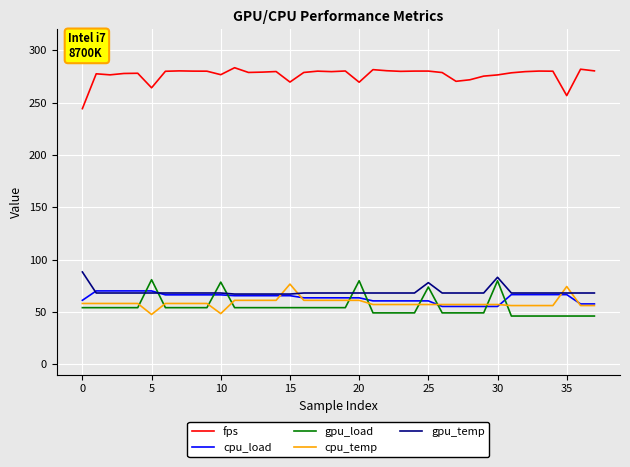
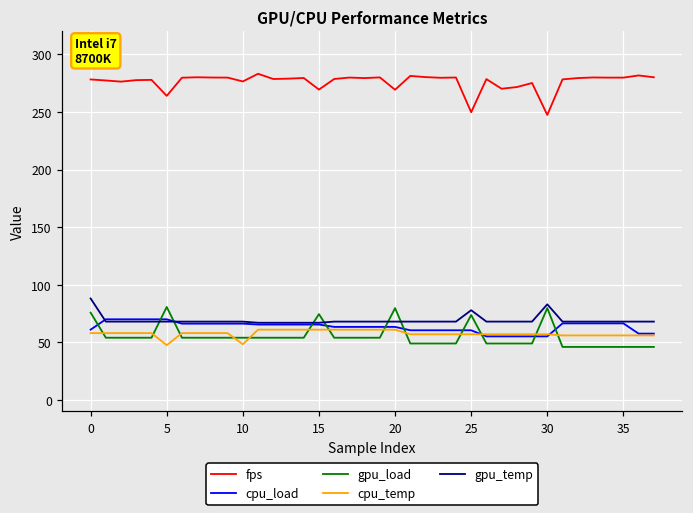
  {
    "fps": {
-     "0": 244,
+     "0": 278,
      "5": 264,
      "10": 277,
      "15": 270,
      "20": 269,
-     "25": 280,
-     "30": 276,
-     "35": 257
+     "25": 250,
+     "30": 247,
+     "35": 280
    },
    "cpu_load": {
      "0": 61,
      "25": 60
    },
    "gpu_load": {
-     "0": 54,
+     "0": 76,
      "5": 81,
-     "10": 78,
-     "15": 54,
+     "10": 54,
+     "15": 75,
      "20": 80,
      "25": 74,
      "30": 80,
      "35": 46
    },
    "cpu_temp": {
      "0": 58,
      "5": 48,
      "10": 48,
-     "15": 77,
+     "15": 61,
      "25": 57,
-     "35": 74
+     "35": 56
    },
    "gpu_temp": {
      "0": 88,
      "20": 68,
      "25": 78,
      "30": 83
    }
  }
